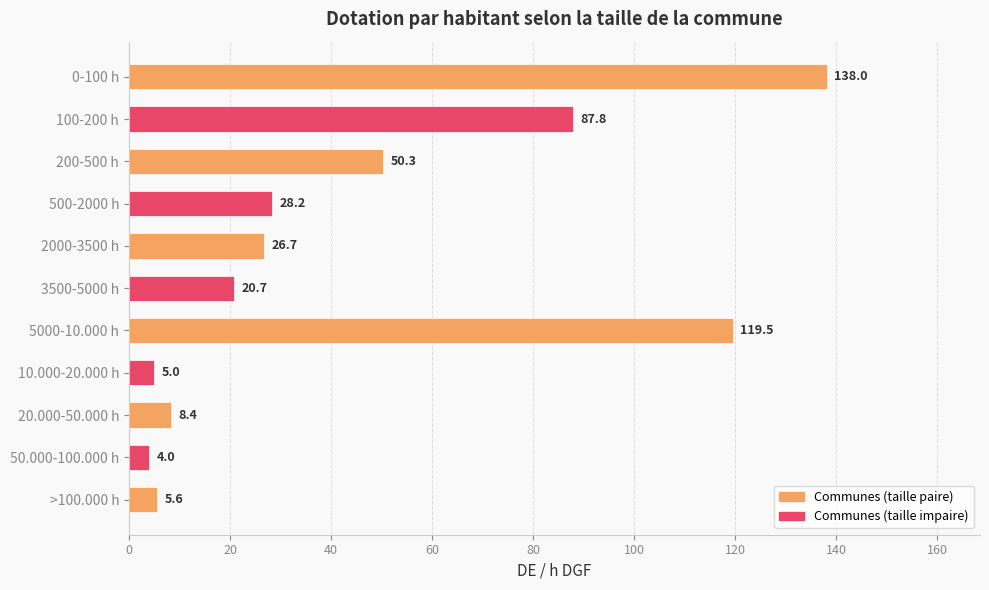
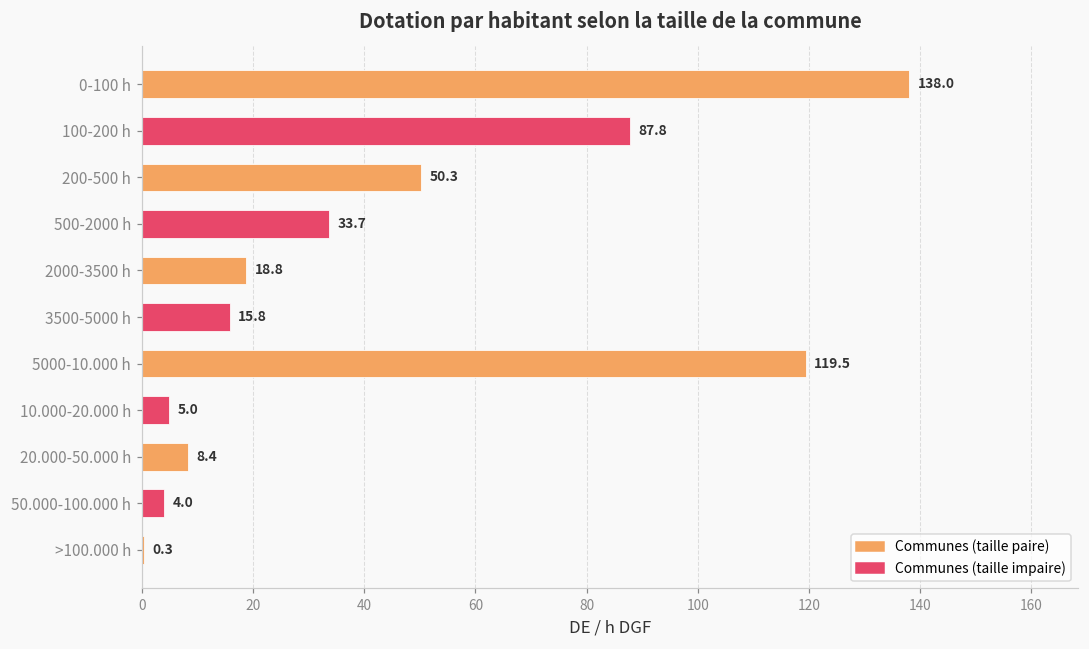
  {
    "0-100 h": 138.0,
    "100-200 h": 87.8,
    "200-500 h": 50.3,
-   "500-2000 h": 28.2,
-   "2000-3500 h": 26.7,
-   "3500-5000 h": 20.7,
+   "500-2000 h": 33.7,
+   "2000-3500 h": 18.8,
+   "3500-5000 h": 15.8,
    "5000-10.000 h": 119.5,
    "10.000-20.000 h": 5.0,
    "20.000-50.000 h": 8.4,
    "50.000-100.000 h": 4.0,
-   ">100.000 h": 5.6
+   ">100.000 h": 0.3
  }
